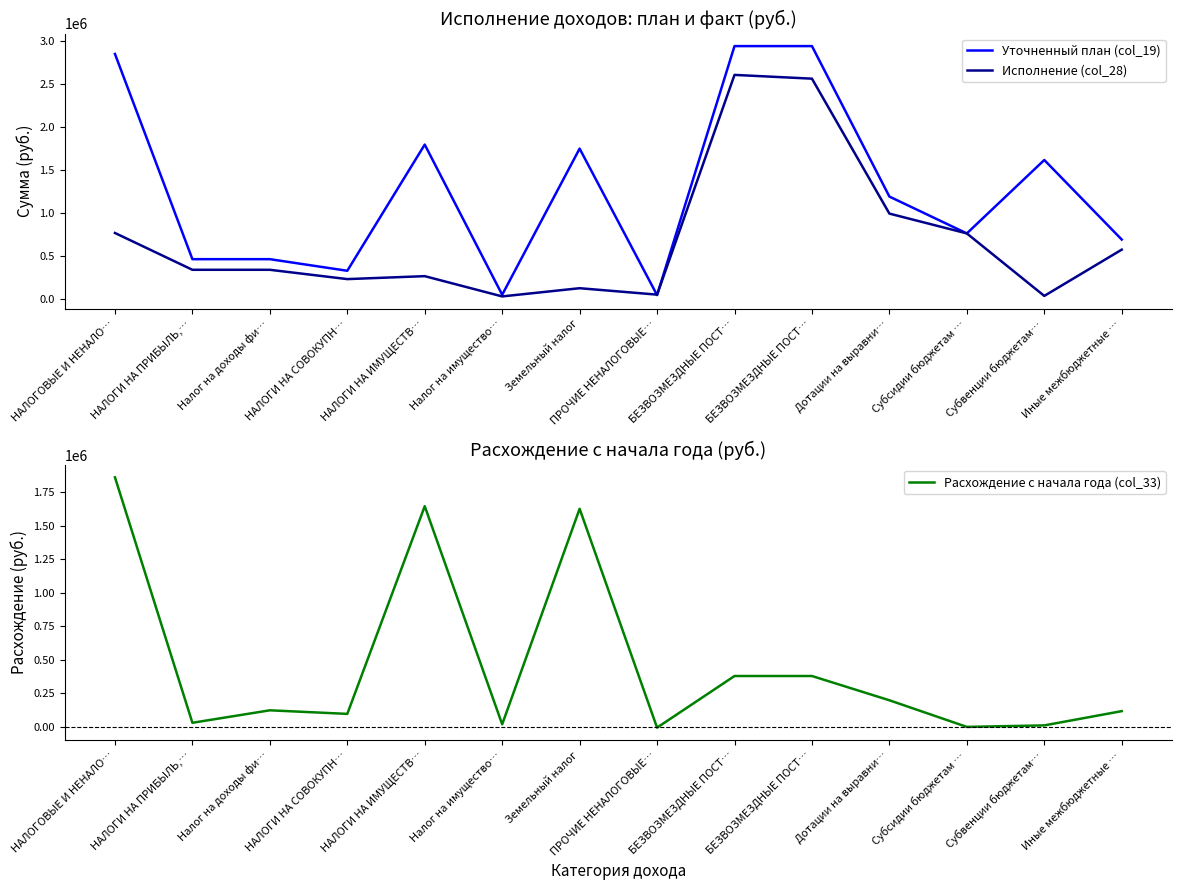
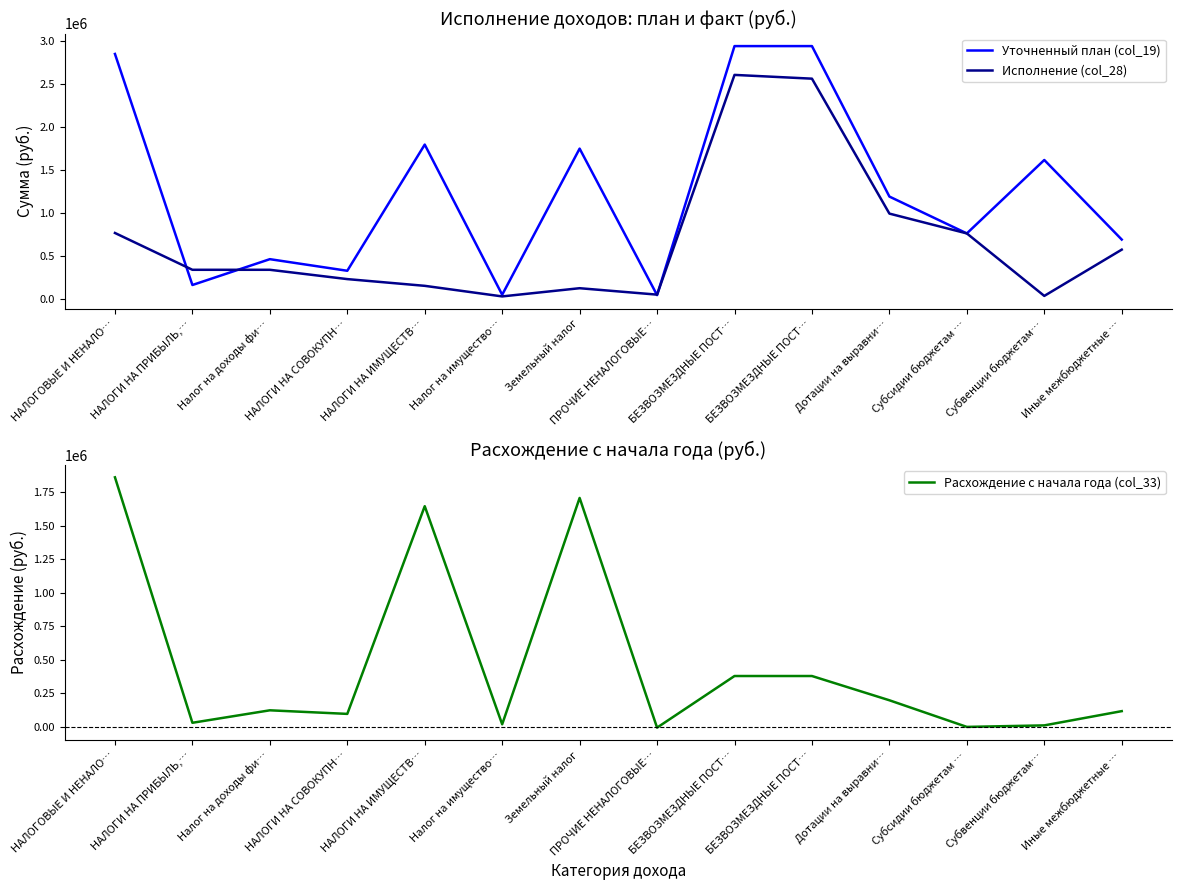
  {
    "Исполнение доходов: план и факт (руб.)": {
      "Уточненный план (col_19)": {
        "НАЛОГОВЫЕ И НЕНАЛО…": 2900000,
-       "НАЛОГИ НА ПРИБЫЛЬ,…": 500000,
+       "НАЛОГИ НА ПРИБЫЛЬ,…": 200000,
        "Налог на доходы фи…": 500000,
        "НАЛОГИ НА СОВОКУПН…": 300000,
        "НАЛОГИ НА ИМУЩЕСТВ…": 1800000,
        "Земельный налог": 1700000,
        "Дотации на выравни…": 1200000,
        "Субвенции бюджетам…": 1600000,
        "Иные межбюджетные …": 700000
      },
      "Исполнение (col_28)": {
        "НАЛОГОВЫЕ И НЕНАЛО…": 800000,
        "НАЛОГИ НА ПРИБЫЛЬ,…": 300000,
        "Налог на доходы фи…": 300000,
        "НАЛОГИ НА СОВОКУПН…": 200000,
-       "НАЛОГИ НА ИМУЩЕСТВ…": 300000,
+       "НАЛОГИ НА ИМУЩЕСТВ…": 200000,
        "Земельный налог": 100000,
        "Дотации на выравни…": 1000000,
        "Субвенции бюджетам…": 0,
        "Иные межбюджетные …": 600000
      }
    },
    "Расхождение с начала года (руб.)": {
      "НАЛОГОВЫЕ И НЕНАЛО…": 1860000,
      "НАЛОГИ НА ПРИБЫЛЬ,…": 30000,
      "Налог на доходы фи…": 120000,
      "НАЛОГИ НА СОВОКУПН…": 100000,
      "НАЛОГИ НА ИМУЩЕСТВ…": 1650000,
      "Налог на имущество…": 20000,
-     "Земельный налог": 1630000,
+     "Земельный налог": 1710000,
      "ПРОЧИЕ НЕНАЛОГОВЫЕ…": -10000,
      "Дотации на выравни…": 200000,
      "Субсидии бюджетам …": 0,
      "Субвенции бюджетам…": 10000,
      "Иные межбюджетные …": 120000
    }
  }
